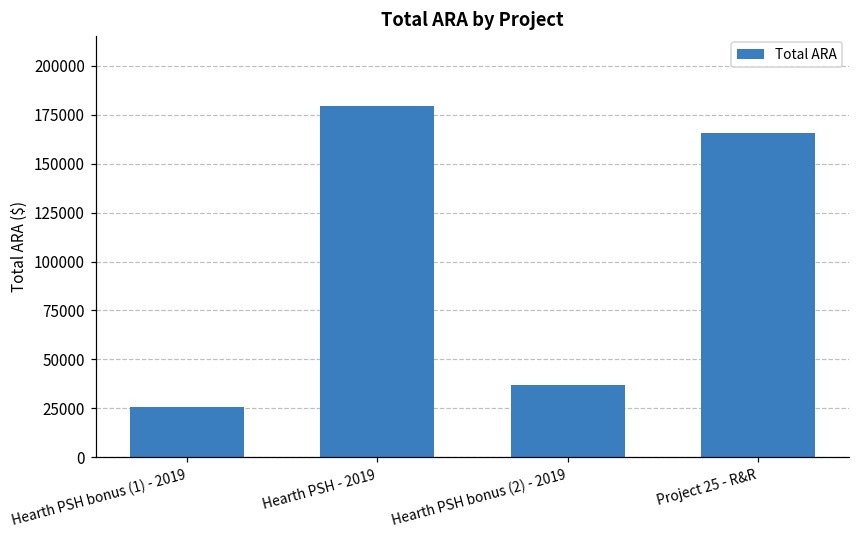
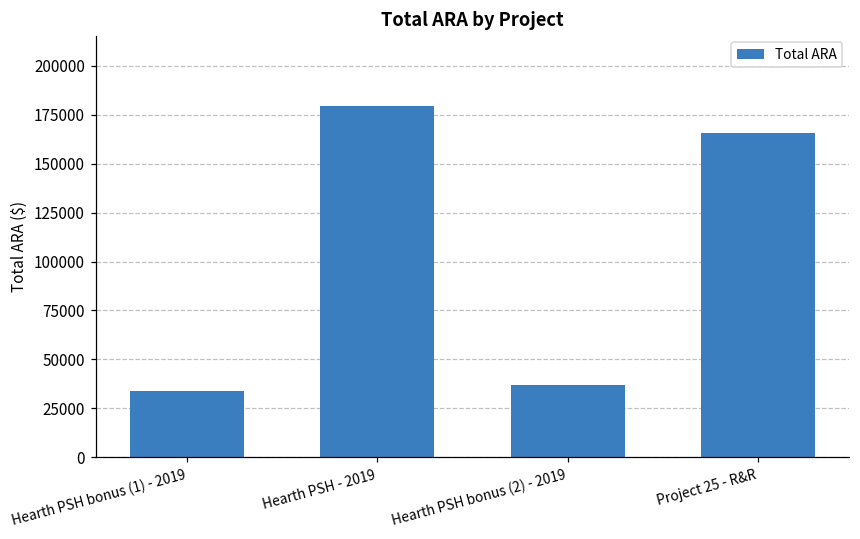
  {
-   "Hearth PSH bonus (1) - 2019": 26000,
+   "Hearth PSH bonus (1) - 2019": 34000,
    "Hearth PSH - 2019": 180000,
    "Hearth PSH bonus (2) - 2019": 37000,
    "Project 25 - R&R": 165000
  }
